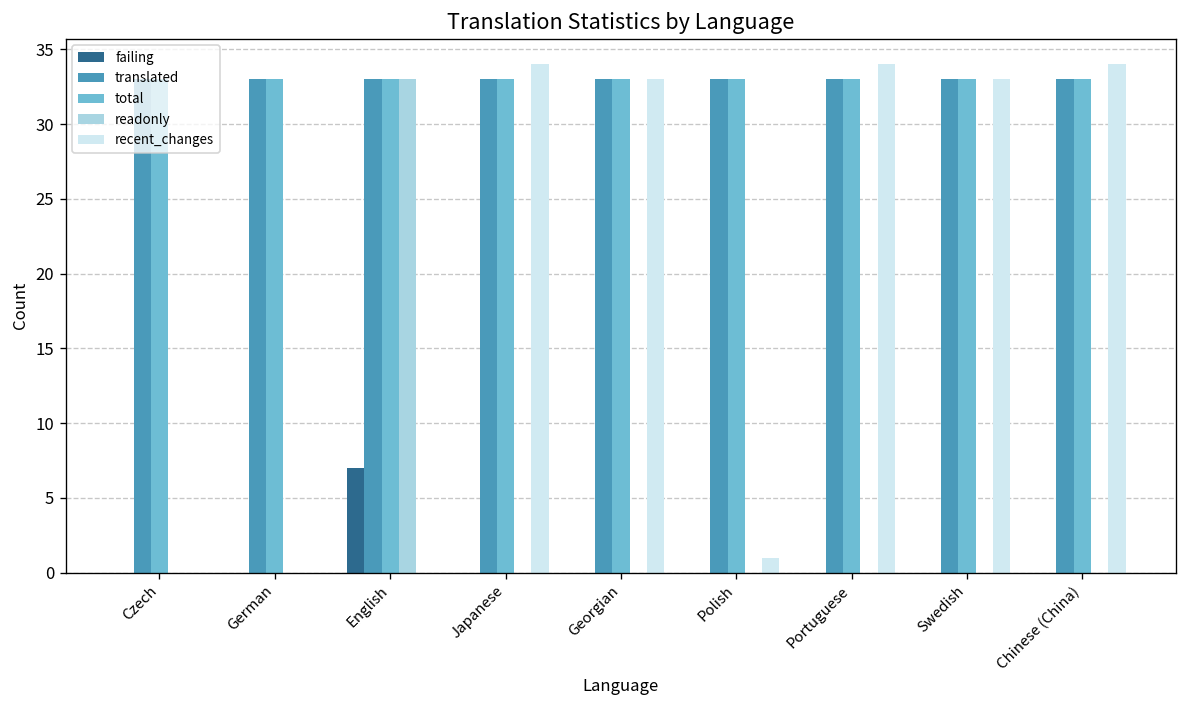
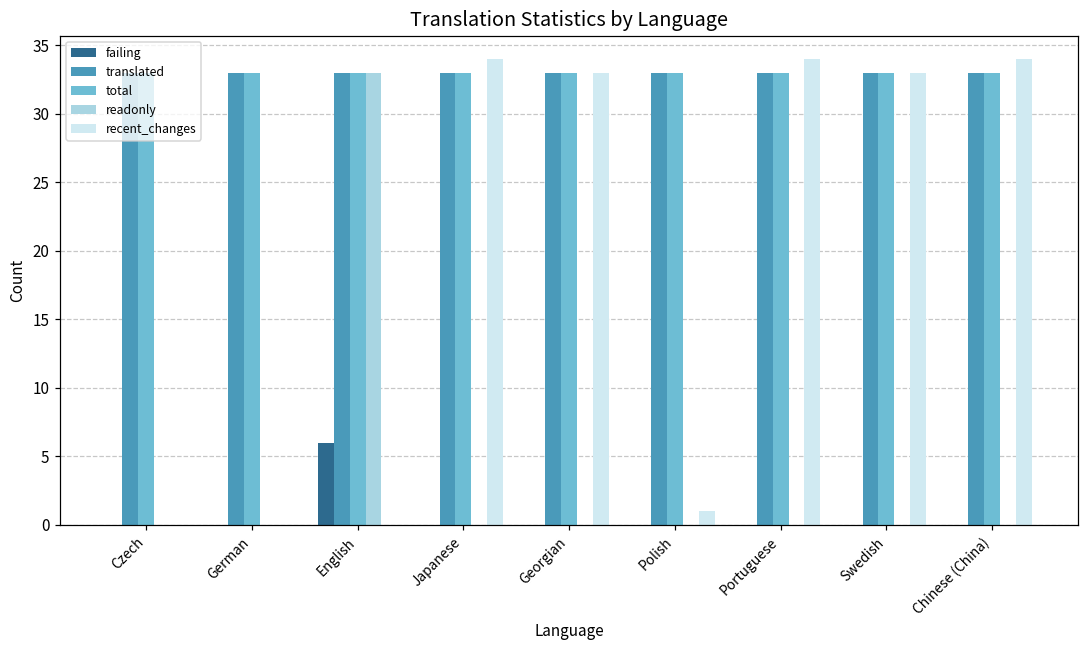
  {
    "failing": {
      "Czech": 0,
      "German": 0,
-     "English": 7,
+     "English": 6,
      "Japanese": 0,
      "Georgian": 0,
      "Polish": 0,
      "Portuguese": 0,
      "Swedish": 0,
      "Chinese (China)": 0
    }
  }
